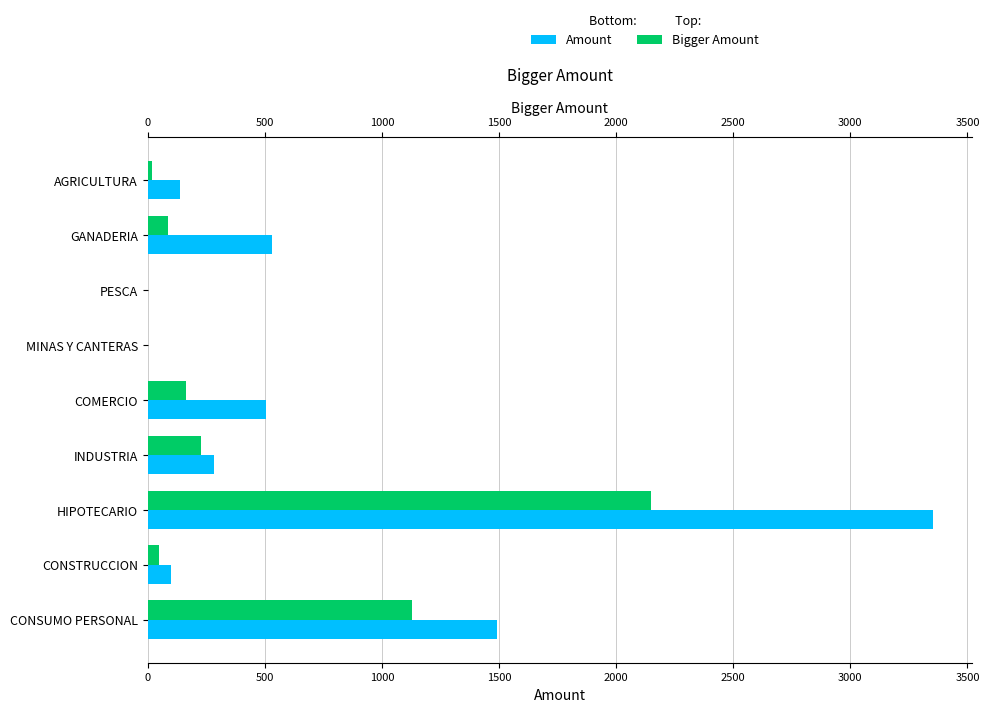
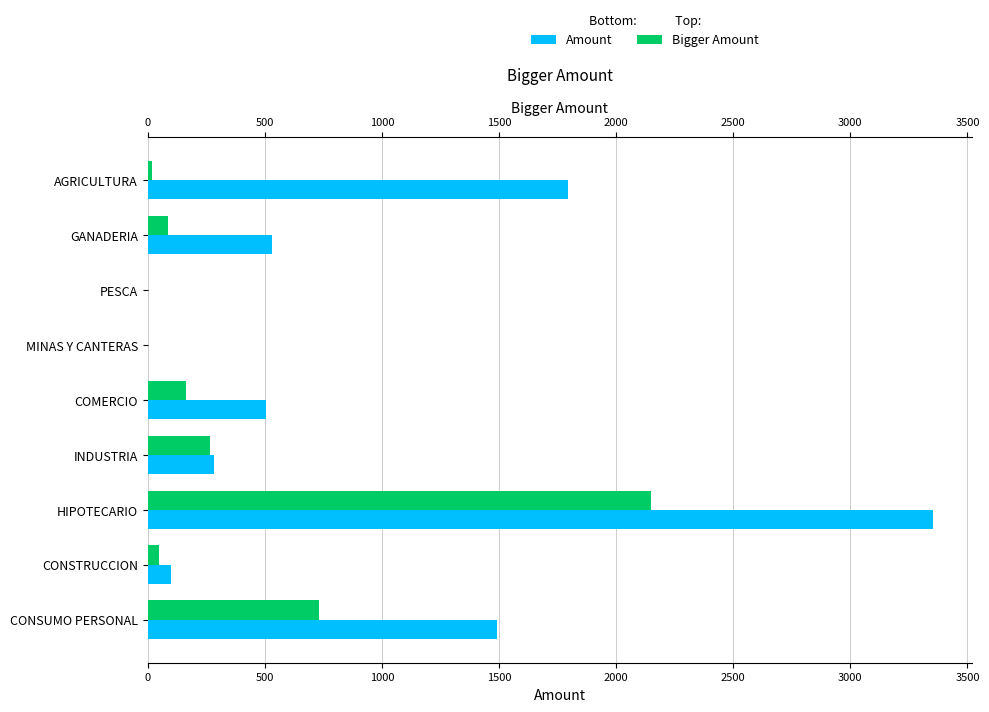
  {
    "Amount": {
-     "AGRICULTURA": 140,
+     "AGRICULTURA": 1800,
      "GANADERIA": 530,
      "COMERCIO": 500,
      "INDUSTRIA": 280,
      "HIPOTECARIO": 3350,
      "CONSTRUCCION": 100,
      "CONSUMO PERSONAL": 1490
    },
    "Bigger Amount": {
      "AGRICULTURA": 20,
      "GANADERIA": 80,
      "MINAS Y CANTERAS": 0,
      "COMERCIO": 160,
-     "INDUSTRIA": 230,
+     "INDUSTRIA": 270,
      "HIPOTECARIO": 2150,
      "CONSTRUCCION": 50,
-     "CONSUMO PERSONAL": 1130
+     "CONSUMO PERSONAL": 730
    }
  }
